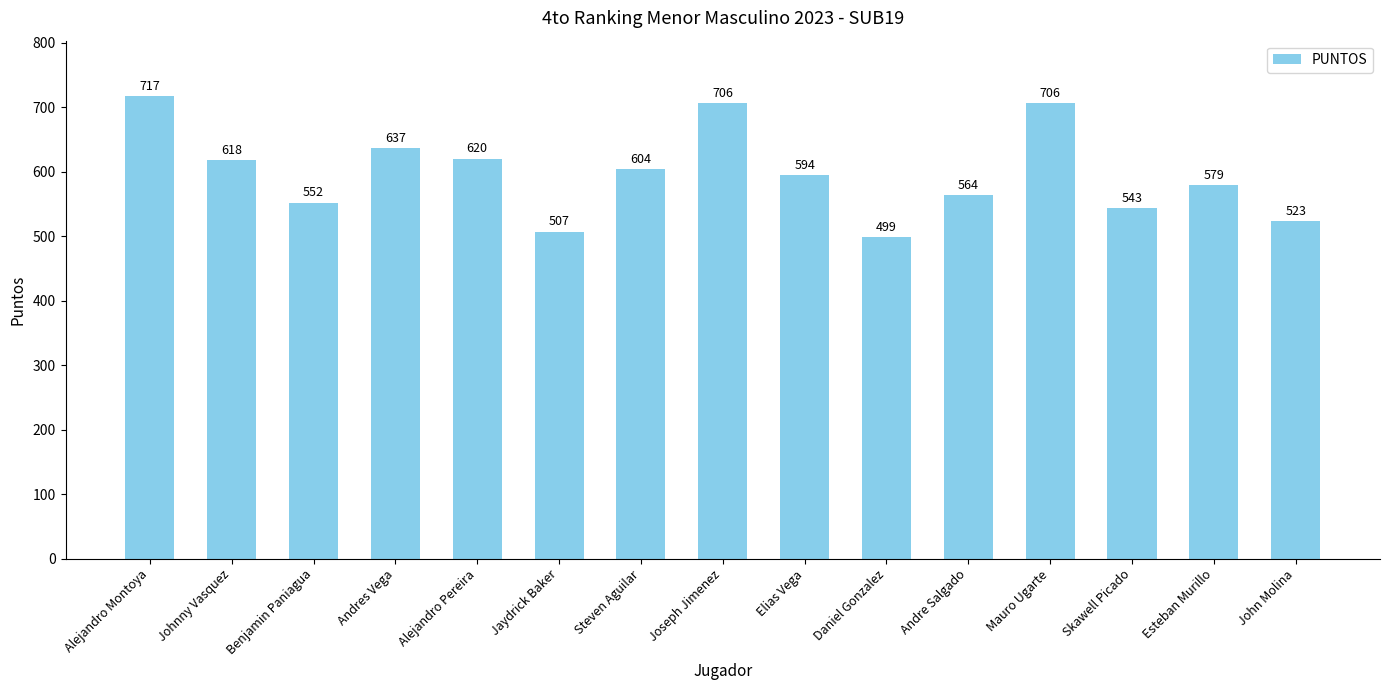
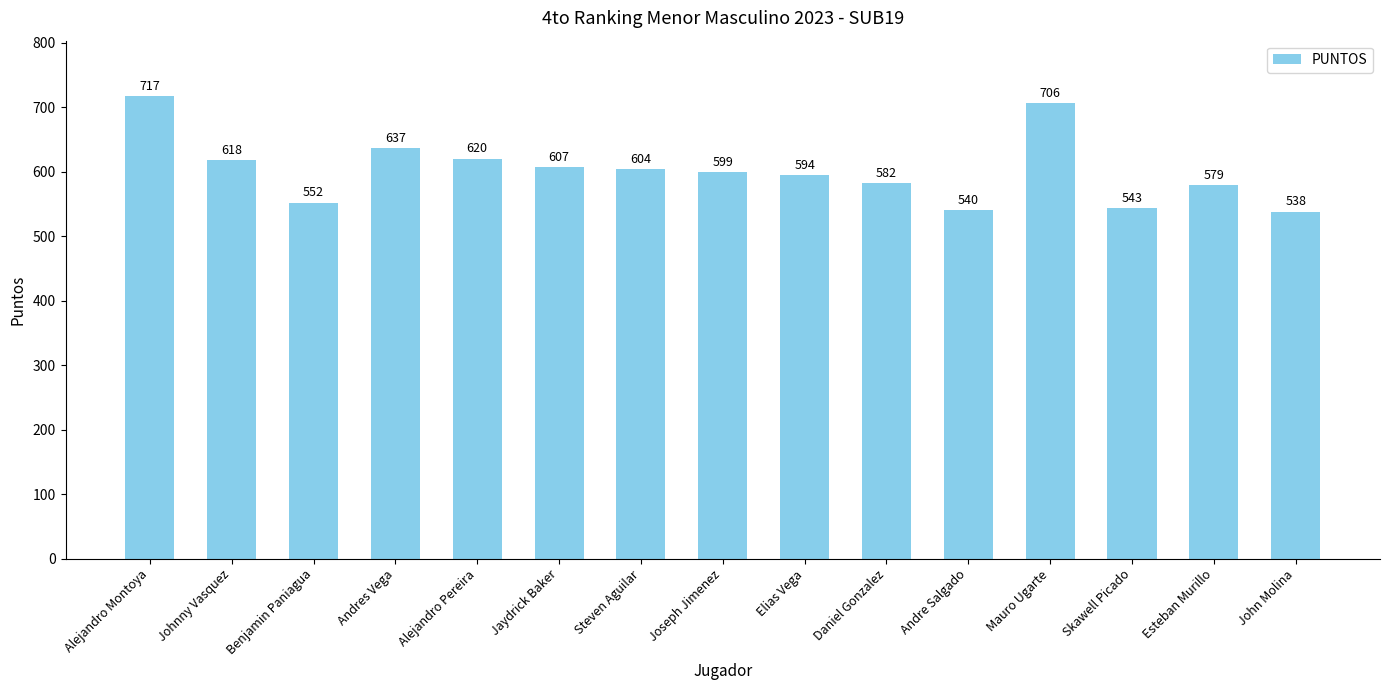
  {
    "Alejandro Montoya": 717,
    "Johnny Vasquez": 618,
    "Benjamin Paniagua": 552,
    "Andres Vega": 637,
    "Alejandro Pereira": 620,
-   "Jaydrick Baker": 507,
+   "Jaydrick Baker": 607,
    "Steven Aguilar": 604,
-   "Joseph Jimenez": 706,
+   "Joseph Jimenez": 599,
    "Elias Vega": 594,
-   "Daniel Gonzalez": 499,
-   "Andre Salgado": 564,
+   "Daniel Gonzalez": 582,
+   "Andre Salgado": 540,
    "Mauro Ugarte": 706,
    "Skawell Picado": 543,
    "Esteban Murillo": 579,
-   "John Molina": 523
+   "John Molina": 538
  }
